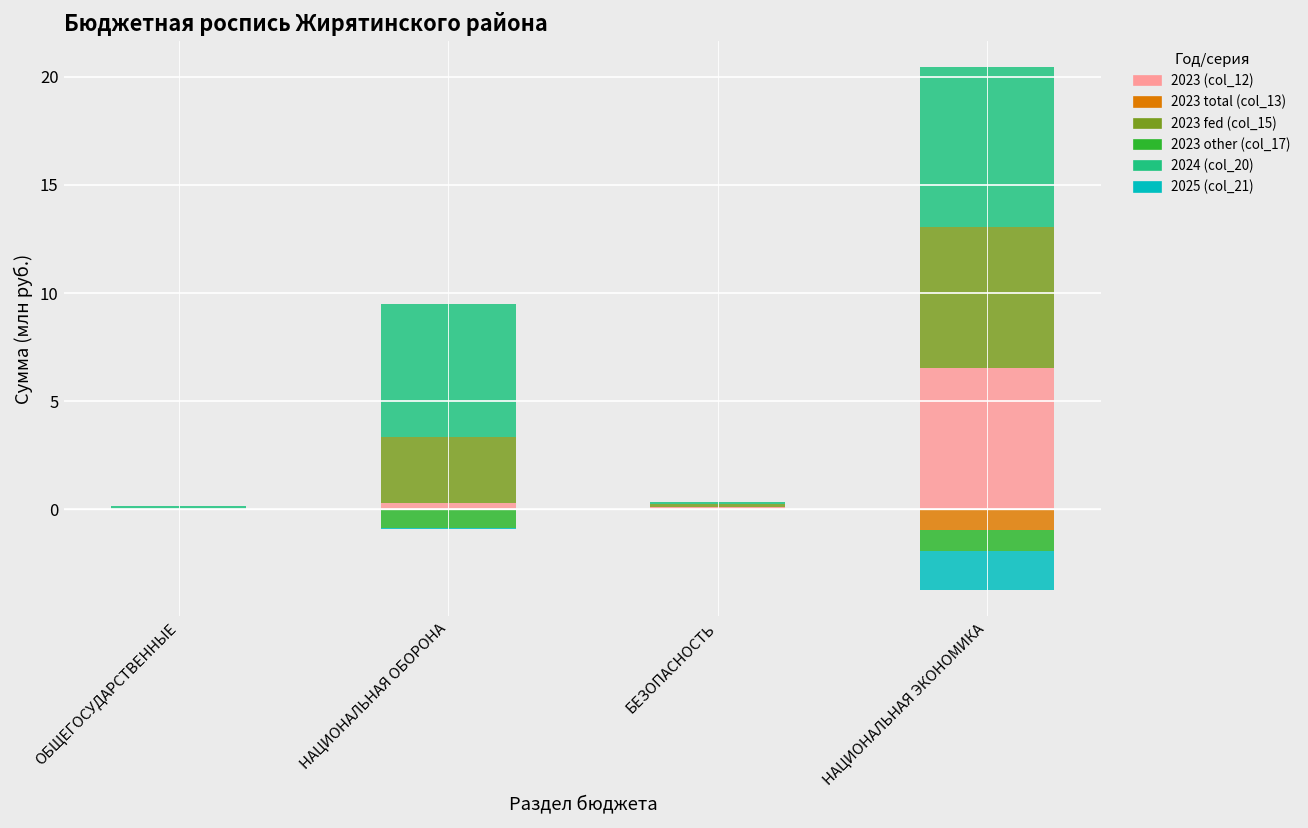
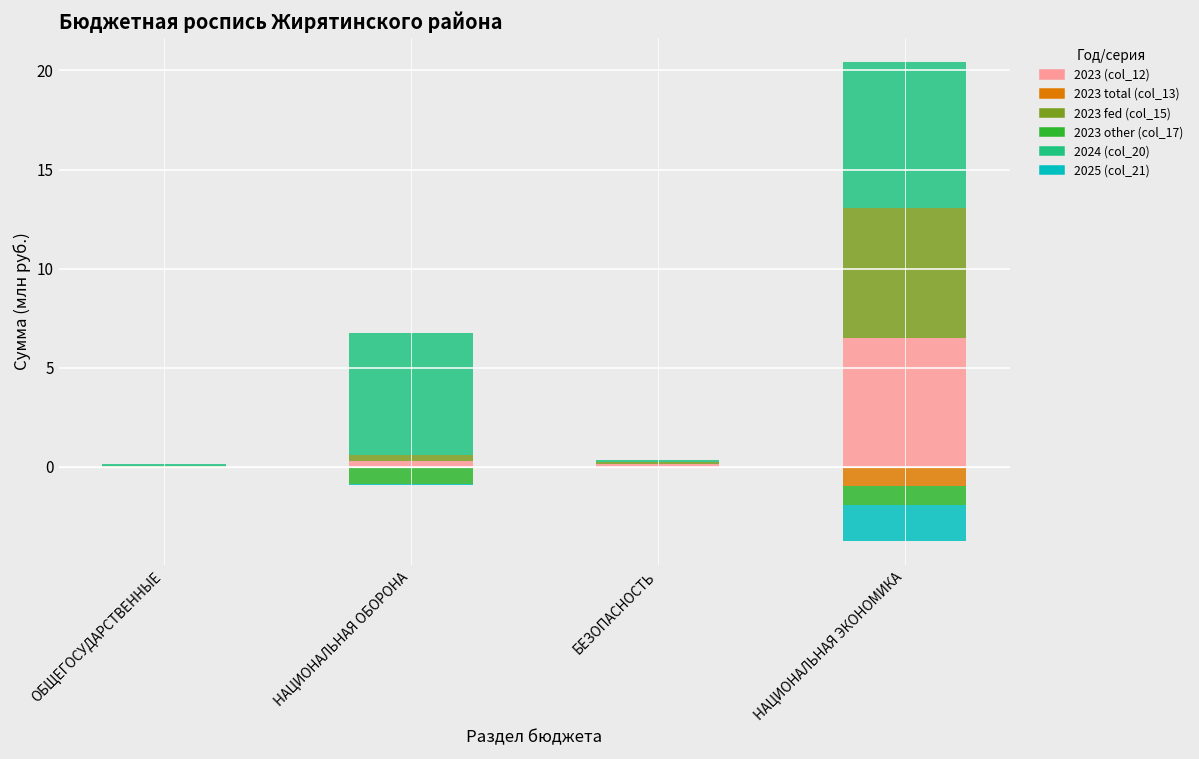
  {
    "2023 (col_12)": {
      "НАЦИОНАЛЬНАЯ ОБОРОНА": 0.3,
      "НАЦИОНАЛЬНАЯ ЭКОНОМИКА": 6.5
    },
    "2023 total (col_13)": {
      "НАЦИОНАЛЬНАЯ ЭКОНОМИКА": -1.0
    },
    "2023 fed (col_15)": {
-     "НАЦИОНАЛЬНАЯ ОБОРОНА": 3.1,
+     "НАЦИОНАЛЬНАЯ ОБОРОНА": 0.3,
      "НАЦИОНАЛЬНАЯ ЭКОНОМИКА": 6.5
    },
    "2023 other (col_17)": {
      "НАЦИОНАЛЬНАЯ ОБОРОНА": -0.8,
      "НАЦИОНАЛЬНАЯ ЭКОНОМИКА": -1.0
    },
    "2024 (col_20)": {
      "НАЦИОНАЛЬНАЯ ОБОРОНА": 6.2,
      "НАЦИОНАЛЬНАЯ ЭКОНОМИКА": 7.4
    },
    "2025 (col_21)": {
      "НАЦИОНАЛЬНАЯ ЭКОНОМИКА": -1.8
    }
  }
